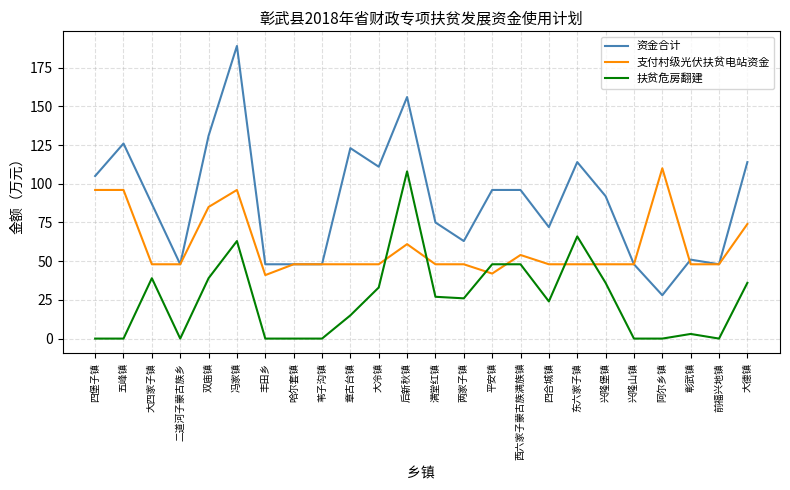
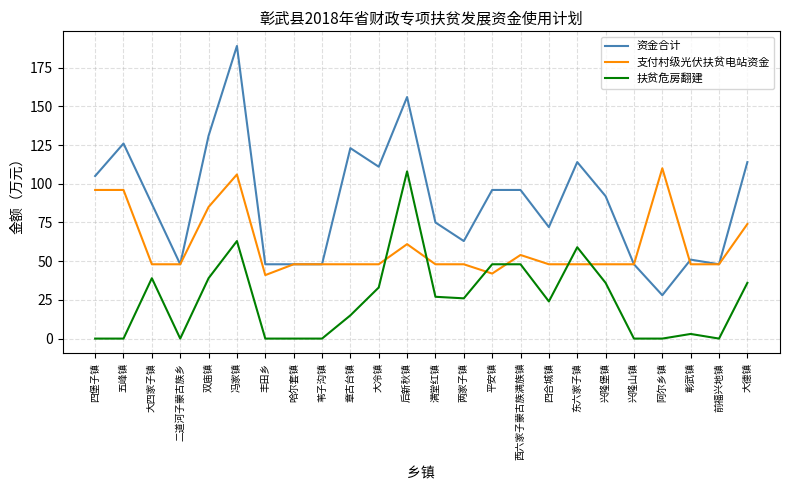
  {
    "资金合计": {
      "四堡子镇": 105,
      "五峰镇": 126,
      "大四家子镇": 87,
      "双庙镇": 131,
      "冯家镇": 189,
      "丰田乡": 48,
      "章古台镇": 123,
      "大冷镇": 111,
      "后新秋镇": 156,
      "满堂红镇": 75,
      "两家子镇": 63,
      "平安镇": 96,
      "西六家子蒙古族满族镇": 96,
      "四合城镇": 72,
      "东六家子镇": 114,
      "兴隆堡镇": 92,
      "阿尔乡镇": 28,
      "彰武镇": 51,
      "大德镇": 114
    },
    "支付村级光伏扶贫电站资金": {
      "四堡子镇": 96,
      "五峰镇": 96,
      "大四家子镇": 48,
      "双庙镇": 85,
-     "冯家镇": 96,
+     "冯家镇": 106,
      "丰田乡": 41,
      "章古台镇": 48,
      "大冷镇": 48,
      "后新秋镇": 61,
      "满堂红镇": 48,
      "两家子镇": 48,
      "平安镇": 42,
      "西六家子蒙古族满族镇": 54,
      "四合城镇": 48,
      "东六家子镇": 48,
      "兴隆堡镇": 48,
      "阿尔乡镇": 110,
      "彰武镇": 48,
      "大德镇": 74
    },
    "扶贫危房翻建": {
      "四堡子镇": 0,
      "五峰镇": 0,
      "大四家子镇": 39,
      "二道河子蒙古族乡": 0,
      "双庙镇": 39,
      "冯家镇": 63,
      "丰田乡": 0,
      "哈尔套镇": 0,
      "苇子沟镇": 0,
      "章古台镇": 15,
      "大冷镇": 33,
      "后新秋镇": 108,
      "满堂红镇": 27,
      "两家子镇": 26,
      "平安镇": 48,
      "西六家子蒙古族满族镇": 48,
      "四合城镇": 24,
-     "东六家子镇": 66,
+     "东六家子镇": 59,
      "兴隆堡镇": 36,
      "兴隆山镇": 0,
      "阿尔乡镇": 0,
      "彰武镇": 3,
      "前福兴地镇": 0,
      "大德镇": 36
    }
  }
